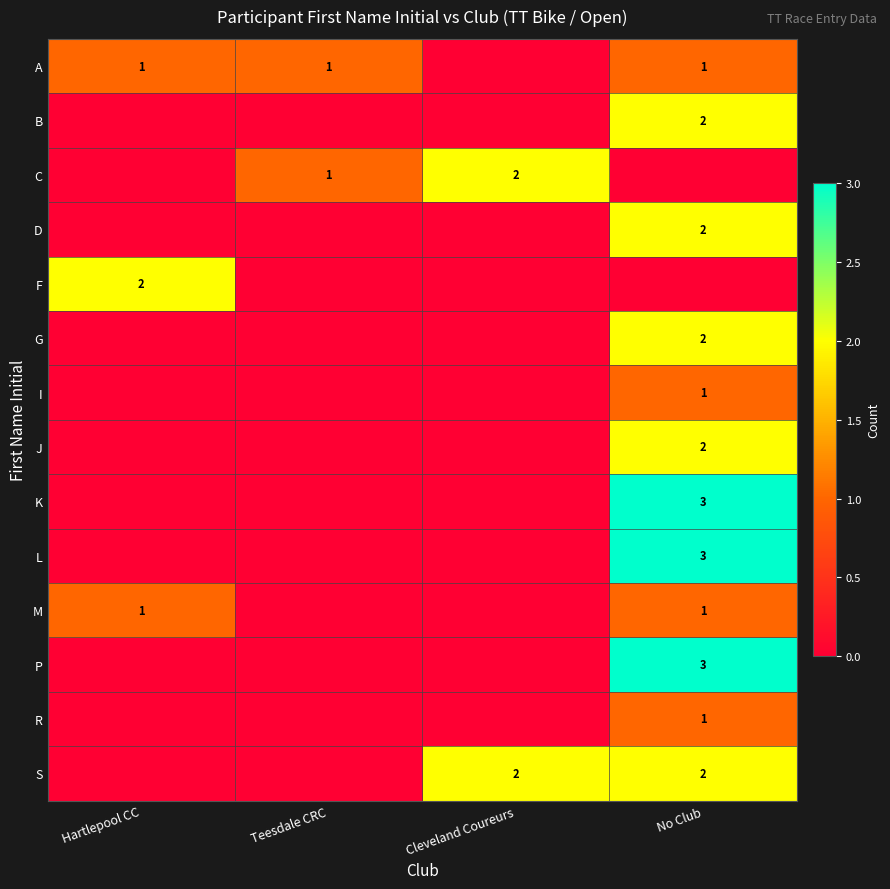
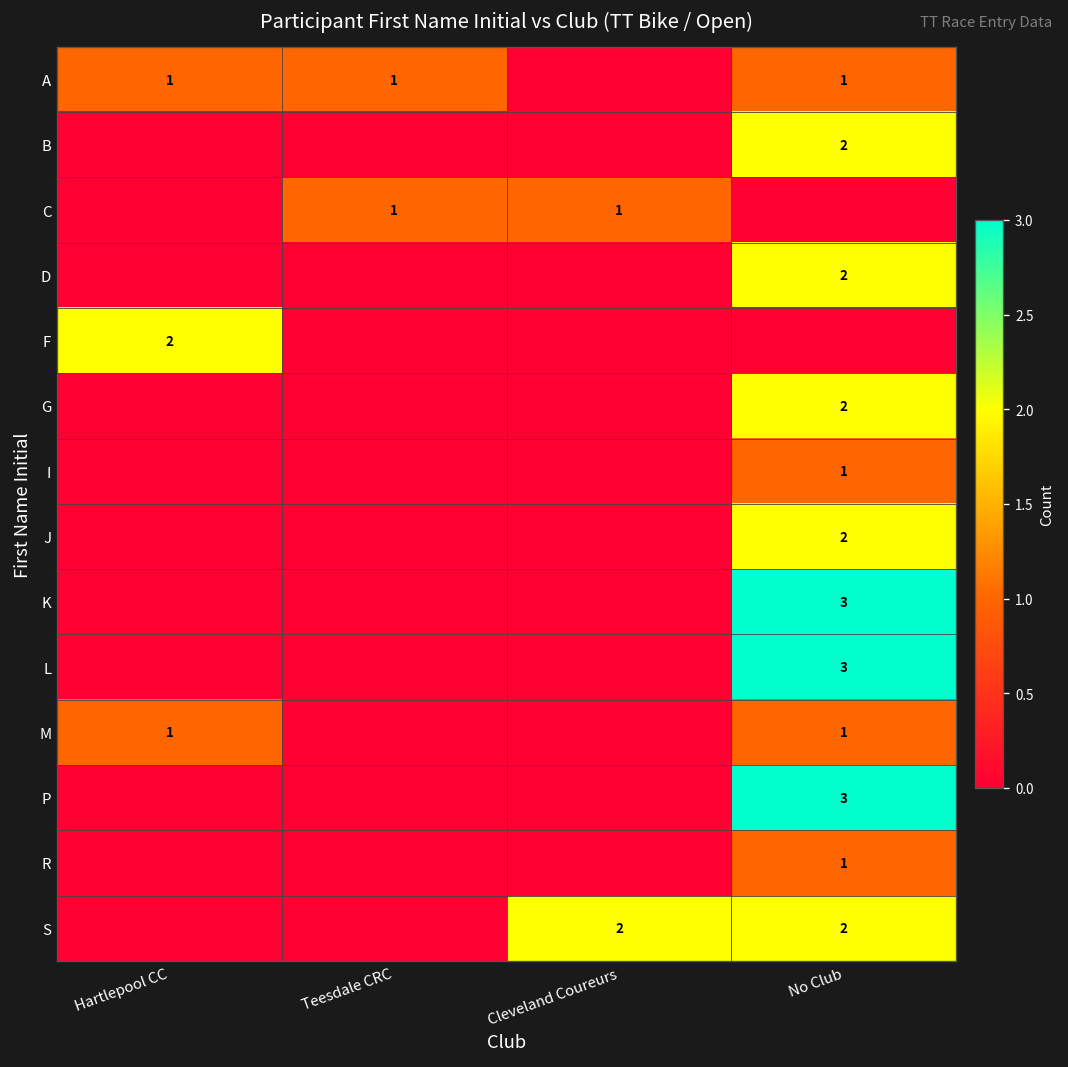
  {
    "A": {
      "Hartlepool CC": 1,
      "Teesdale CRC": 1,
      "No Club": 1
    },
    "B": {
      "No Club": 2
    },
    "C": {
      "Teesdale CRC": 1,
-     "Cleveland Coureurs": 2
+     "Cleveland Coureurs": 1
    },
    "D": {
      "No Club": 2
    },
    "F": {
      "Hartlepool CC": 2
    },
    "G": {
      "No Club": 2
    },
    "I": {
      "No Club": 1
    },
    "J": {
      "No Club": 2
    },
    "K": {
      "No Club": 3
    },
    "L": {
      "No Club": 3
    },
    "M": {
      "Hartlepool CC": 1,
      "No Club": 1
    },
    "P": {
      "No Club": 3
    },
    "R": {
      "No Club": 1
    },
    "S": {
      "Cleveland Coureurs": 2,
      "No Club": 2
    }
  }
